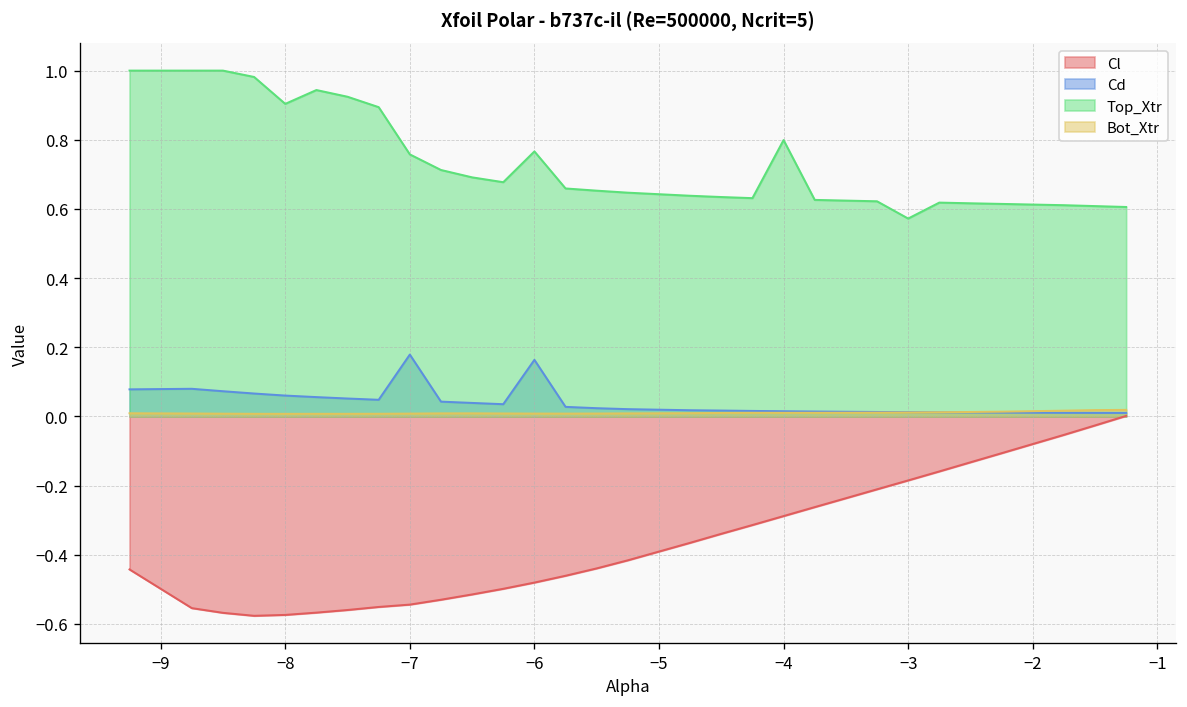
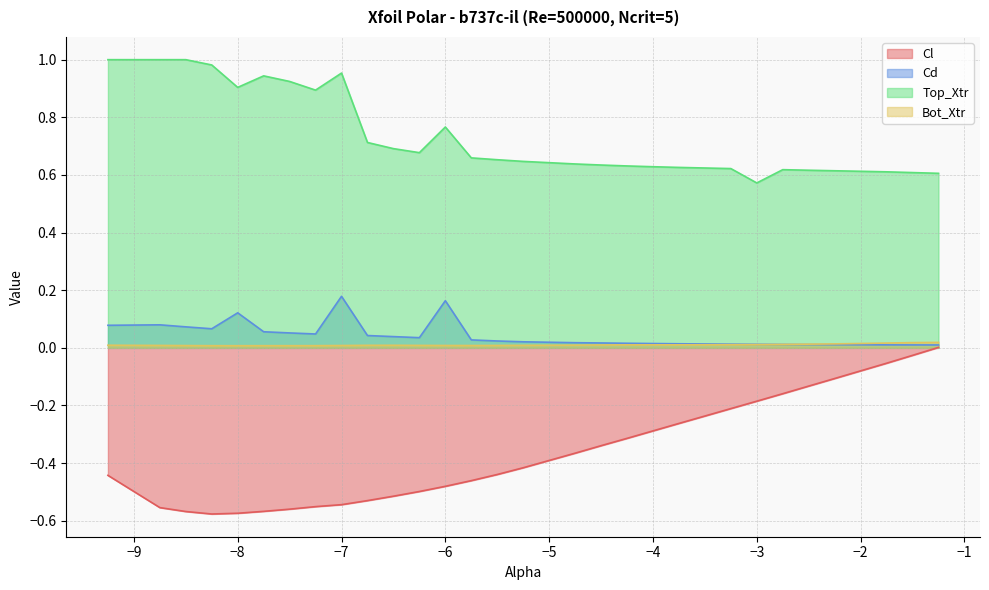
  {
    "Cd": {
-     "−8": 0.06,
+     "−8": 0.12,
      "−7": 0.18,
      "−6": 0.16
    },
    "Top_Xtr": {
      "−8": 0.90,
-     "−7": 0.76,
+     "−7": 0.95,
      "−6": 0.77,
-     "−4": 0.80,
+     "−4": 0.63,
      "−3": 0.57
    }
  }
